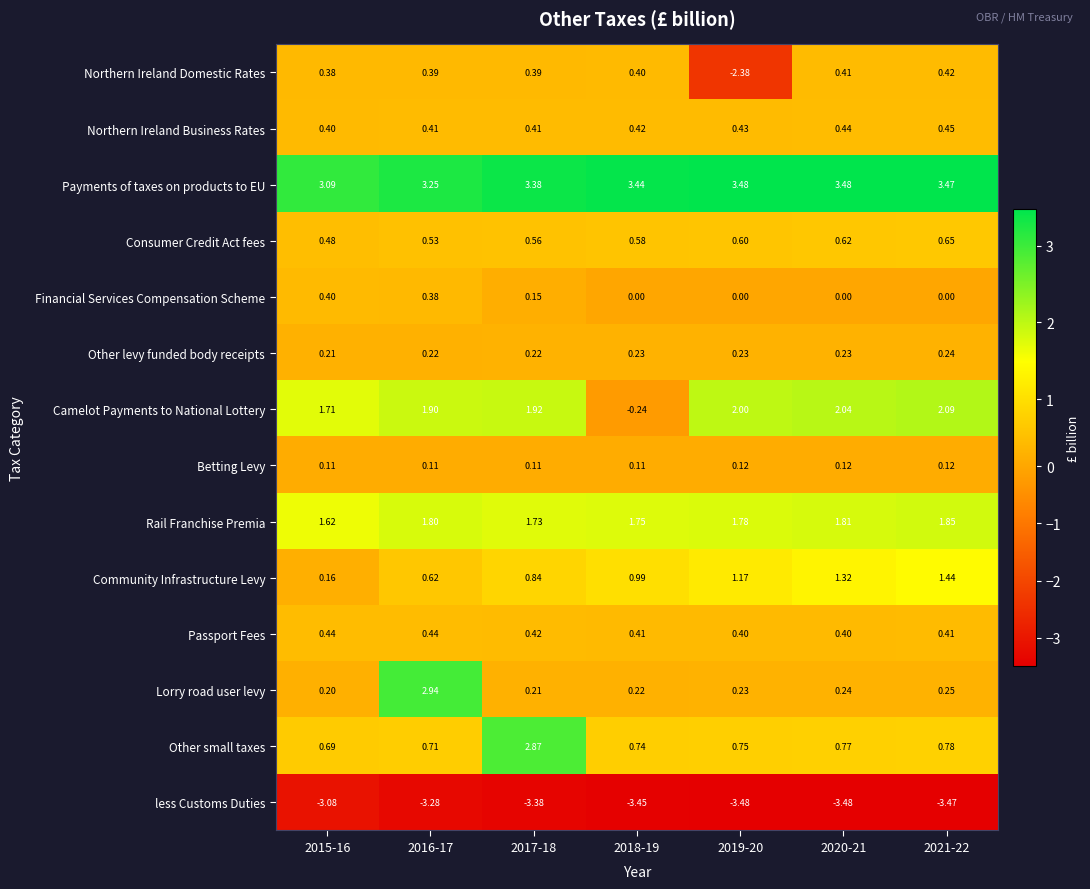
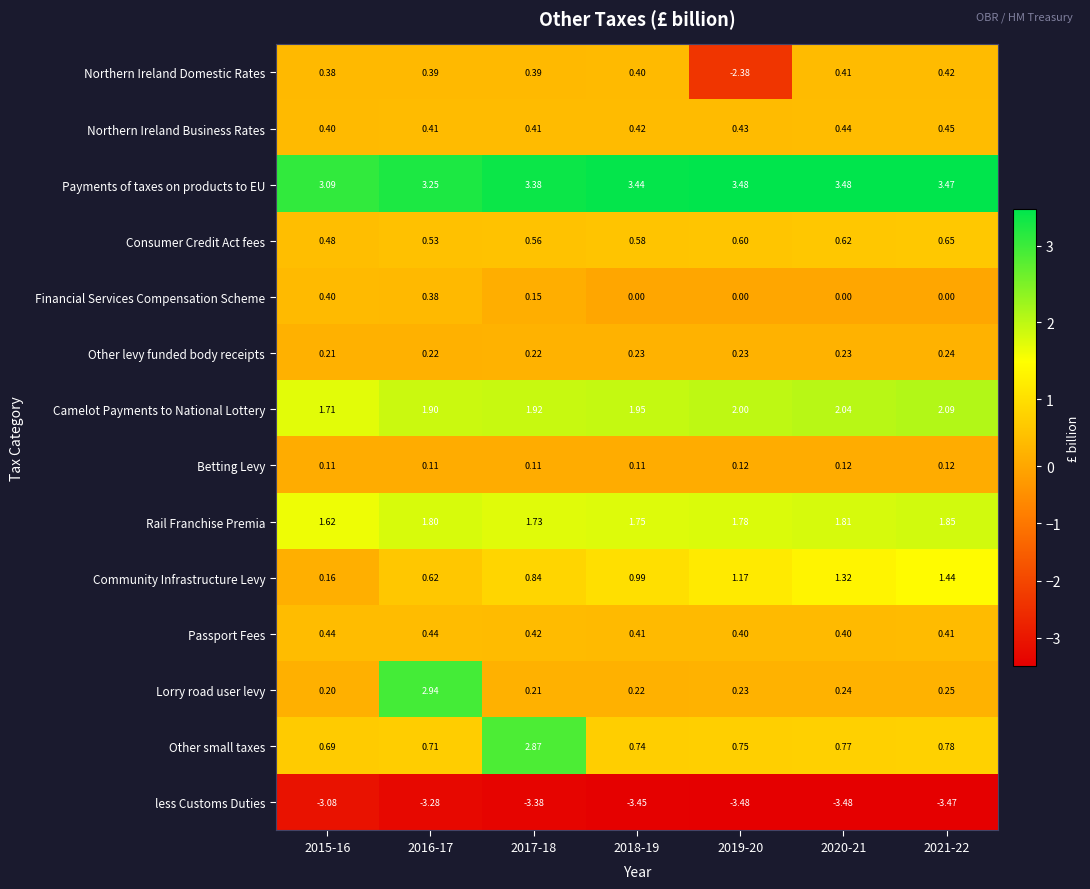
  {
    "Northern Ireland Domestic Rates": {
      "2015-16": 0.38,
      "2016-17": 0.39,
      "2017-18": 0.39,
      "2018-19": 0.40,
      "2019-20": -2.38,
      "2020-21": 0.41,
      "2021-22": 0.42
    },
    "Northern Ireland Business Rates": {
      "2015-16": 0.40,
      "2016-17": 0.41,
      "2017-18": 0.41,
      "2018-19": 0.42,
      "2019-20": 0.43,
      "2020-21": 0.44,
      "2021-22": 0.45
    },
    "Payments of taxes on products to EU": {
      "2015-16": 3.09,
      "2016-17": 3.25,
      "2017-18": 3.38,
      "2018-19": 3.44,
      "2019-20": 3.48,
      "2020-21": 3.48,
      "2021-22": 3.47
    },
    "Consumer Credit Act fees": {
      "2015-16": 0.48,
      "2016-17": 0.53,
      "2017-18": 0.56,
      "2018-19": 0.58,
      "2019-20": 0.60,
      "2020-21": 0.62,
      "2021-22": 0.65
    },
    "Financial Services Compensation Scheme": {
      "2015-16": 0.40,
      "2016-17": 0.38,
      "2017-18": 0.15,
      "2018-19": 0.00,
      "2019-20": 0.00,
      "2020-21": 0.00,
      "2021-22": 0.00
    },
    "Other levy funded body receipts": {
      "2015-16": 0.21,
      "2016-17": 0.22,
      "2017-18": 0.22,
      "2018-19": 0.23,
      "2019-20": 0.23,
      "2020-21": 0.23,
      "2021-22": 0.24
    },
    "Camelot Payments to National Lottery": {
      "2015-16": 1.71,
      "2016-17": 1.90,
      "2017-18": 1.92,
-     "2018-19": -0.24,
+     "2018-19": 1.95,
      "2019-20": 2.00,
      "2020-21": 2.04,
      "2021-22": 2.09
    },
    "Betting Levy": {
      "2015-16": 0.11,
      "2016-17": 0.11,
      "2017-18": 0.11,
      "2018-19": 0.11,
      "2019-20": 0.12,
      "2020-21": 0.12,
      "2021-22": 0.12
    },
    "Rail Franchise Premia": {
      "2015-16": 1.62,
      "2016-17": 1.80,
      "2017-18": 1.73,
      "2018-19": 1.75,
      "2019-20": 1.78,
      "2020-21": 1.81,
      "2021-22": 1.85
    },
    "Community Infrastructure Levy": {
      "2015-16": 0.16,
      "2016-17": 0.62,
      "2017-18": 0.84,
      "2018-19": 0.99,
      "2019-20": 1.17,
      "2020-21": 1.32,
      "2021-22": 1.44
    },
    "Passport Fees": {
      "2015-16": 0.44,
      "2016-17": 0.44,
      "2017-18": 0.42,
      "2018-19": 0.41,
      "2019-20": 0.40,
      "2020-21": 0.40,
      "2021-22": 0.41
    },
    "Lorry road user levy": {
      "2015-16": 0.20,
      "2016-17": 2.94,
      "2017-18": 0.21,
      "2018-19": 0.22,
      "2019-20": 0.23,
      "2020-21": 0.24,
      "2021-22": 0.25
    },
    "Other small taxes": {
      "2015-16": 0.69,
      "2016-17": 0.71,
      "2017-18": 2.87,
      "2018-19": 0.74,
      "2019-20": 0.75,
      "2020-21": 0.77,
      "2021-22": 0.78
    },
    "less Customs Duties": {
      "2015-16": -3.08,
      "2016-17": -3.28,
      "2017-18": -3.38,
      "2018-19": -3.45,
      "2019-20": -3.48,
      "2020-21": -3.48,
      "2021-22": -3.47
    }
  }
